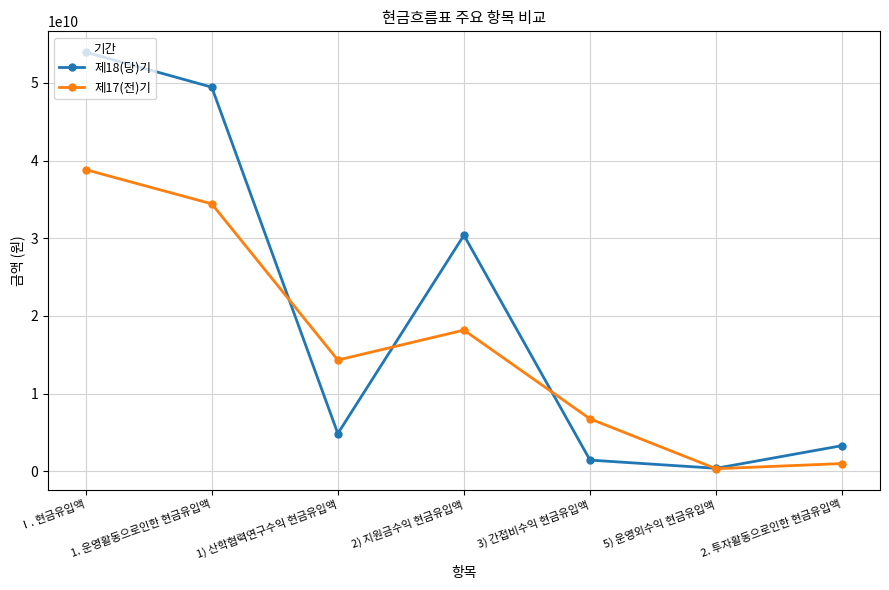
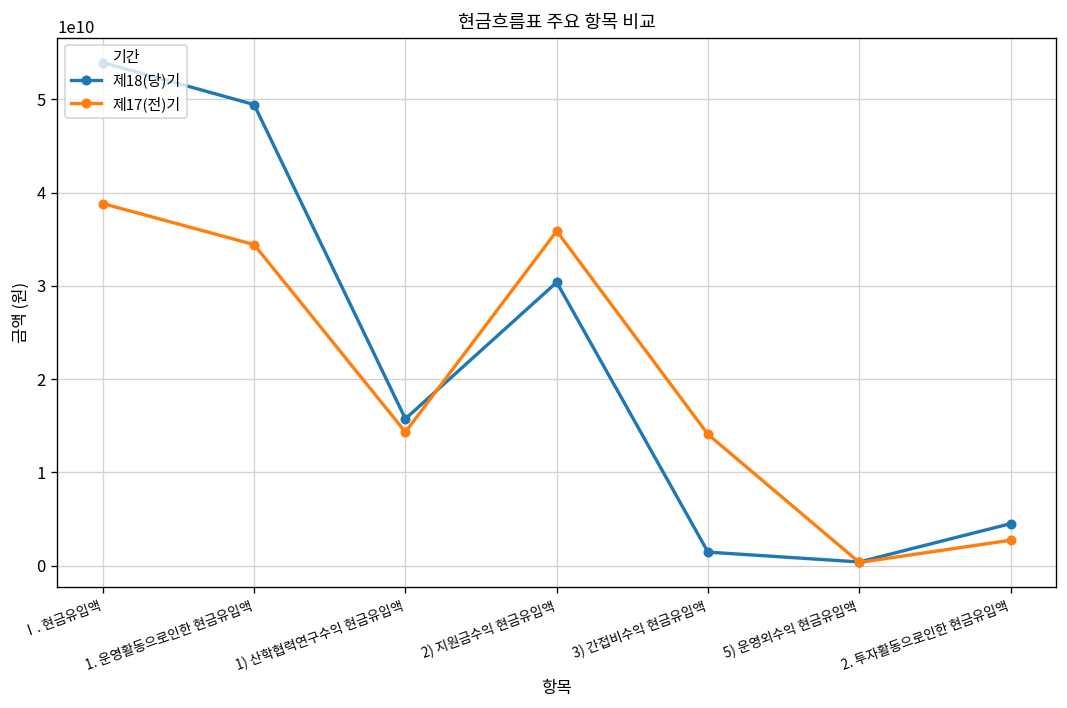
  {
    "제18(당)기": {
      "1. 운영활동으로인한 현금유입액": 49000000000,
-     "1) 산학협력연구수익 현금유입액": 5000000000,
+     "1) 산학협력연구수익 현금유입액": 16000000000,
      "2) 지원금수익 현금유입액": 30000000000,
      "3) 간접비수익 현금유입액": 1000000000,
-     "2. 투자활동으로인한 현금유입액": 3000000000
+     "2. 투자활동으로인한 현금유입액": 5000000000
    },
    "제17(전)기": {
      "Ⅰ. 현금유입액": 39000000000,
      "1. 운영활동으로인한 현금유입액": 34000000000,
      "1) 산학협력연구수익 현금유입액": 14000000000,
-     "2) 지원금수익 현금유입액": 18000000000,
-     "3) 간접비수익 현금유입액": 7000000000,
-     "2. 투자활동으로인한 현금유입액": 1000000000
+     "2) 지원금수익 현금유입액": 36000000000,
+     "3) 간접비수익 현금유입액": 14000000000,
+     "2. 투자활동으로인한 현금유입액": 3000000000
    }
  }
